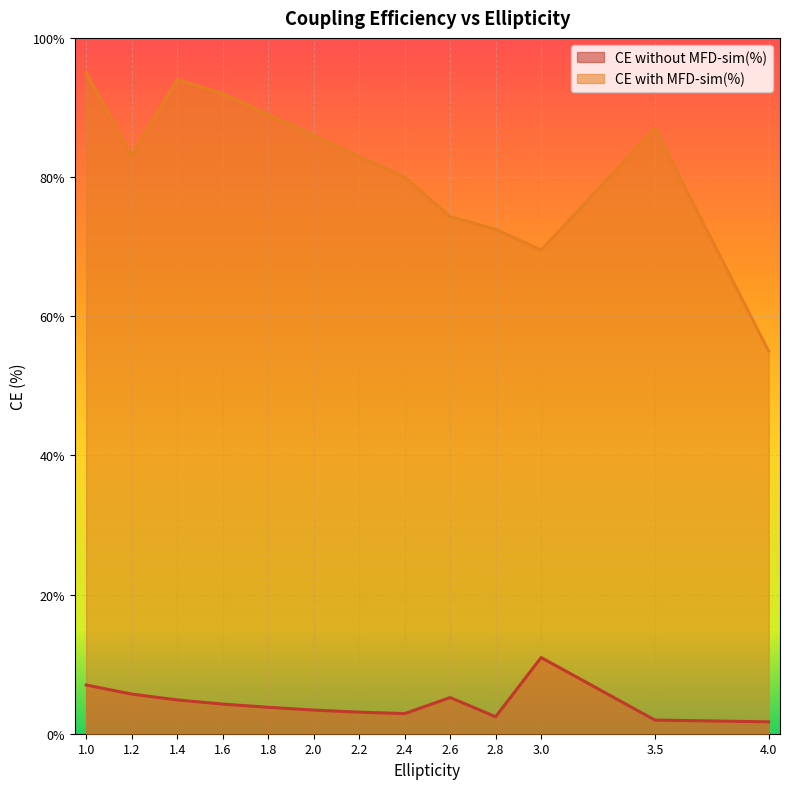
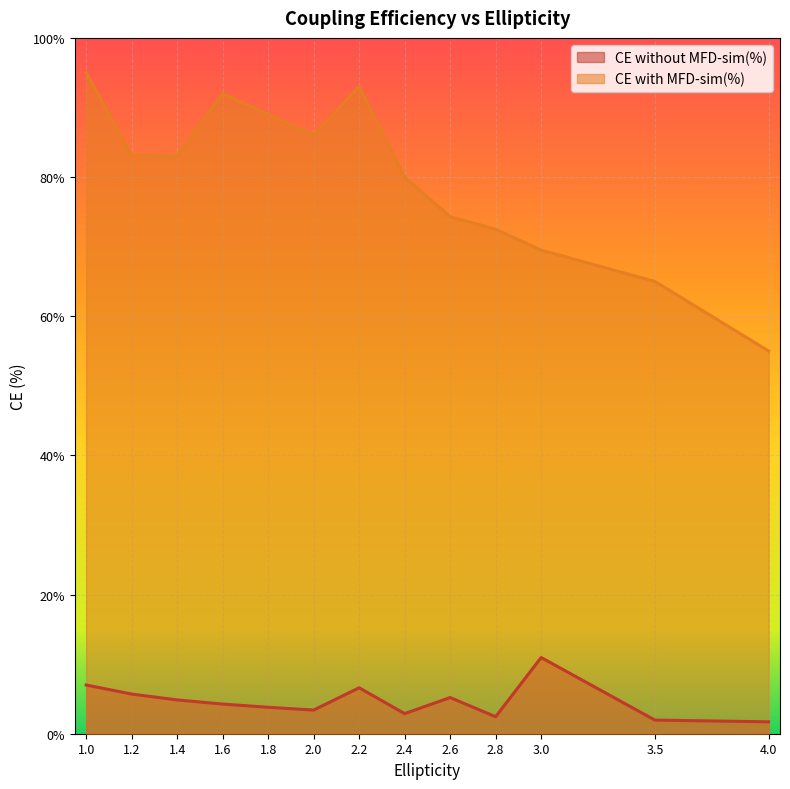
  {
    "CE without MFD-sim(%)": {
      "1.0": "7%",
      "1.2": "6%",
      "1.4": "5%",
      "1.6": "4%",
      "1.8": "4%",
      "2.0": "3%",
-     "2.2": "3%",
+     "2.2": "7%",
      "2.4": "3%",
      "2.6": "5%",
      "2.8": "2%",
      "3.0": "11%",
      "3.5": "2%",
      "4.0": "2%"
    },
    "CE with MFD-sim(%)": {
      "1.0": "95%",
      "1.2": "83%",
-     "1.4": "94%",
+     "1.4": "83%",
      "1.6": "92%",
      "1.8": "89%",
      "2.0": "86%",
-     "2.2": "83%",
+     "2.2": "93%",
      "2.4": "80%",
      "2.6": "74%",
      "2.8": "73%",
      "3.0": "70%",
-     "3.5": "87%",
+     "3.5": "65%",
      "4.0": "55%"
    }
  }
